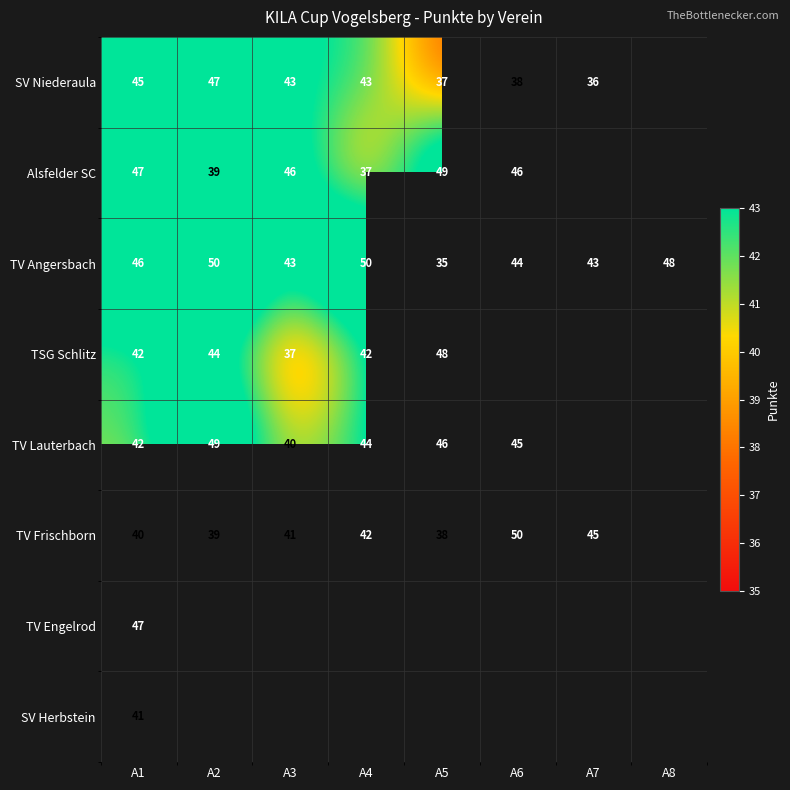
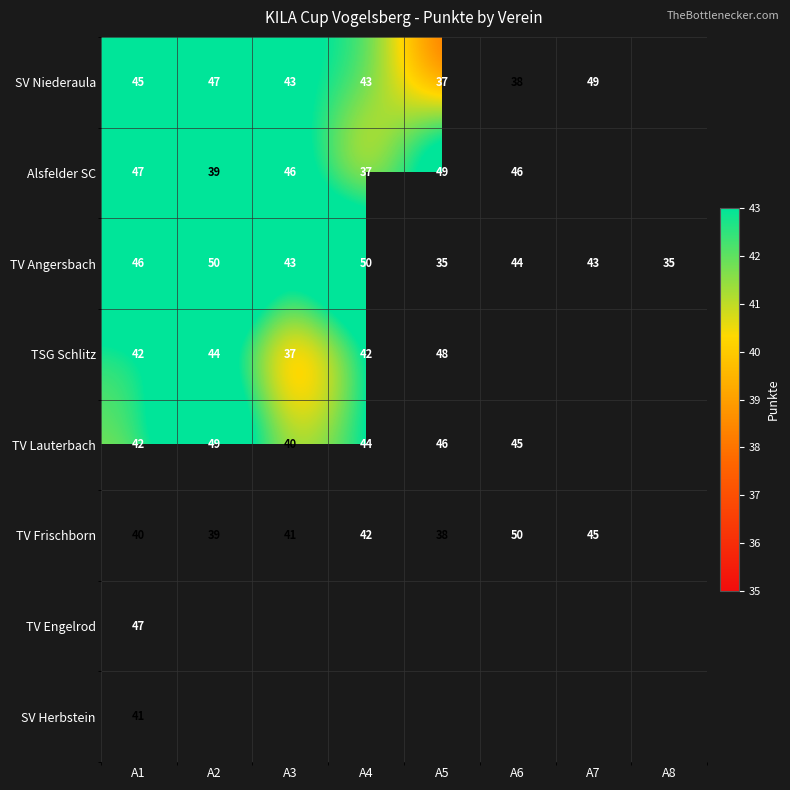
  {
    "SV Niederaula": {
      "A1": 45,
      "A2": 47,
      "A3": 43,
      "A4": 43,
      "A5": 37,
-     "A7": 36
+     "A7": 49
    },
    "Alsfelder SC": {
      "A1": 47,
      "A2": 39,
      "A3": 46,
      "A4": 37,
      "A5": 49,
      "A6": 46
    },
    "TV Angersbach": {
      "A1": 46,
      "A2": 50,
      "A3": 43,
      "A4": 50,
      "A5": 35,
      "A6": 44,
      "A7": 43,
-     "A8": 48
+     "A8": 35
    },
    "TSG Schlitz": {
      "A1": 42,
      "A2": 44,
      "A3": 37,
      "A4": 42,
      "A5": 48
    },
    "TV Lauterbach": {
      "A1": 42,
      "A2": 49,
      "A4": 44,
      "A5": 46,
      "A6": 45
    },
    "TV Frischborn": {
      "A4": 42,
      "A6": 50,
      "A7": 45
    },
    "TV Engelrod": {
      "A1": 47
    }
  }
